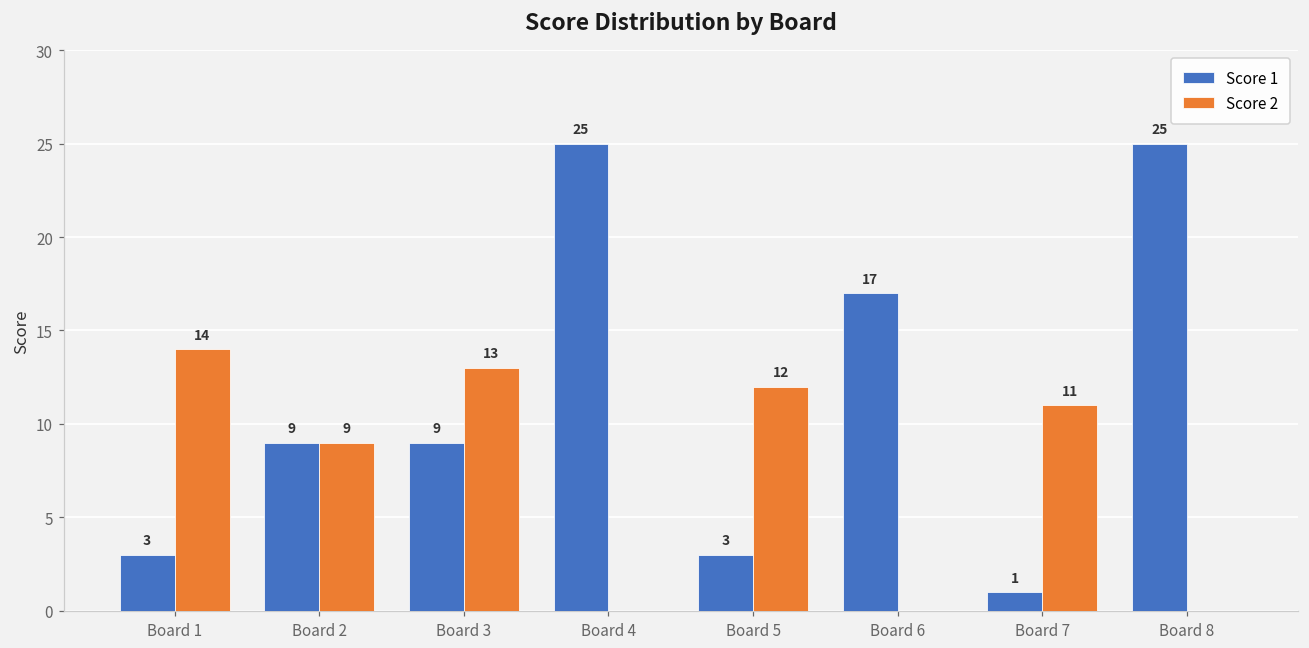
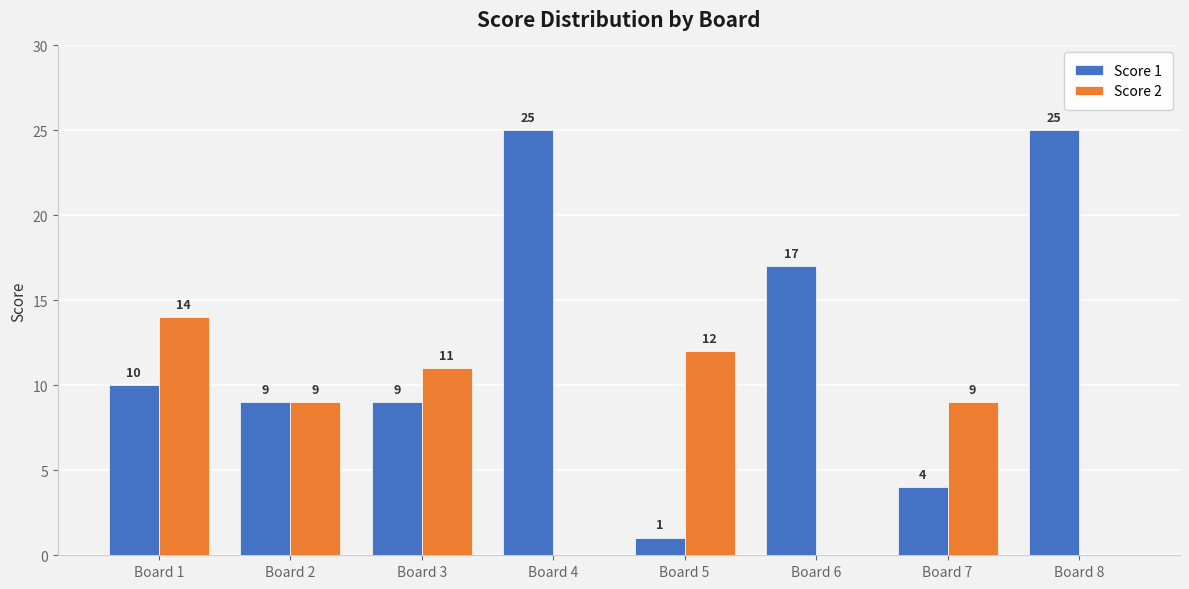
  {
    "Score 1": {
-     "Board 1": 3,
+     "Board 1": 10,
      "Board 2": 9,
      "Board 3": 9,
      "Board 4": 25,
-     "Board 5": 3,
+     "Board 5": 1,
      "Board 6": 17,
-     "Board 7": 1,
+     "Board 7": 4,
      "Board 8": 25
    },
    "Score 2": {
      "Board 1": 14,
      "Board 2": 9,
-     "Board 3": 13,
+     "Board 3": 11,
      "Board 5": 12,
-     "Board 7": 11
+     "Board 7": 9
    }
  }
